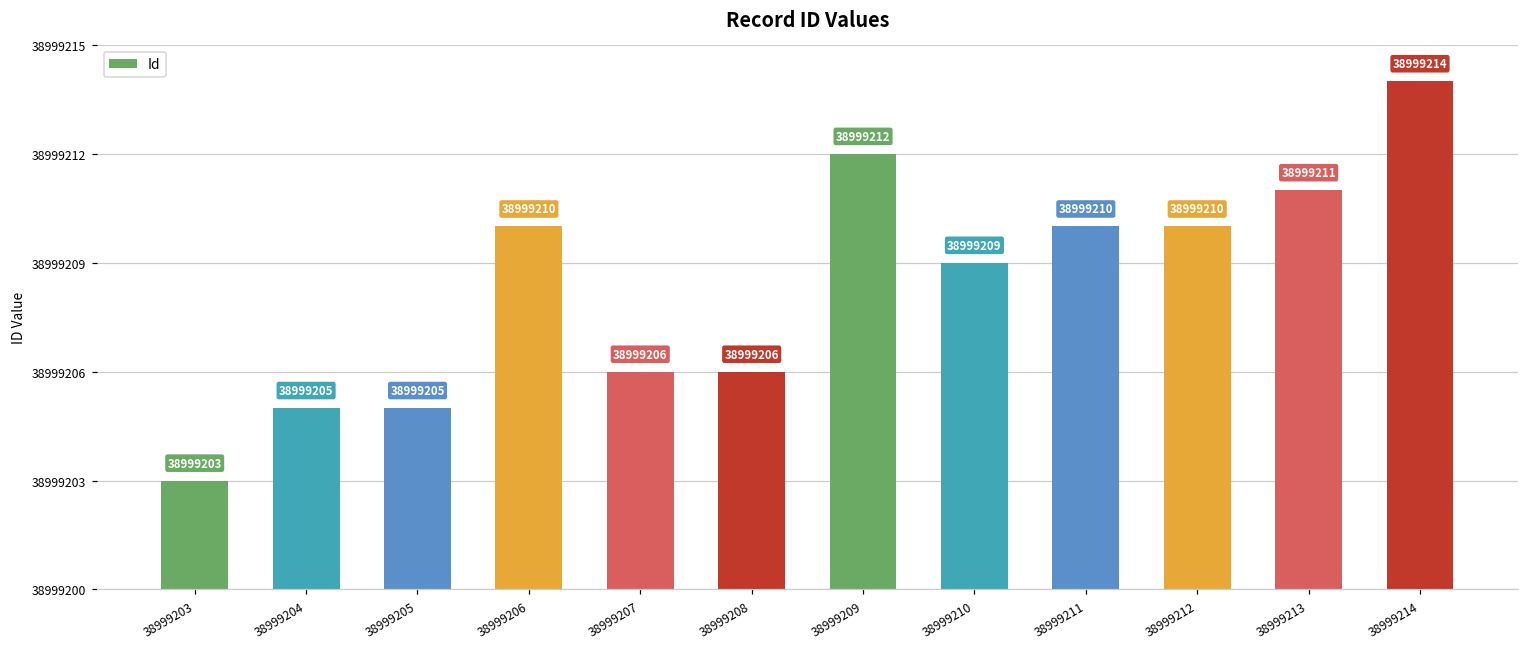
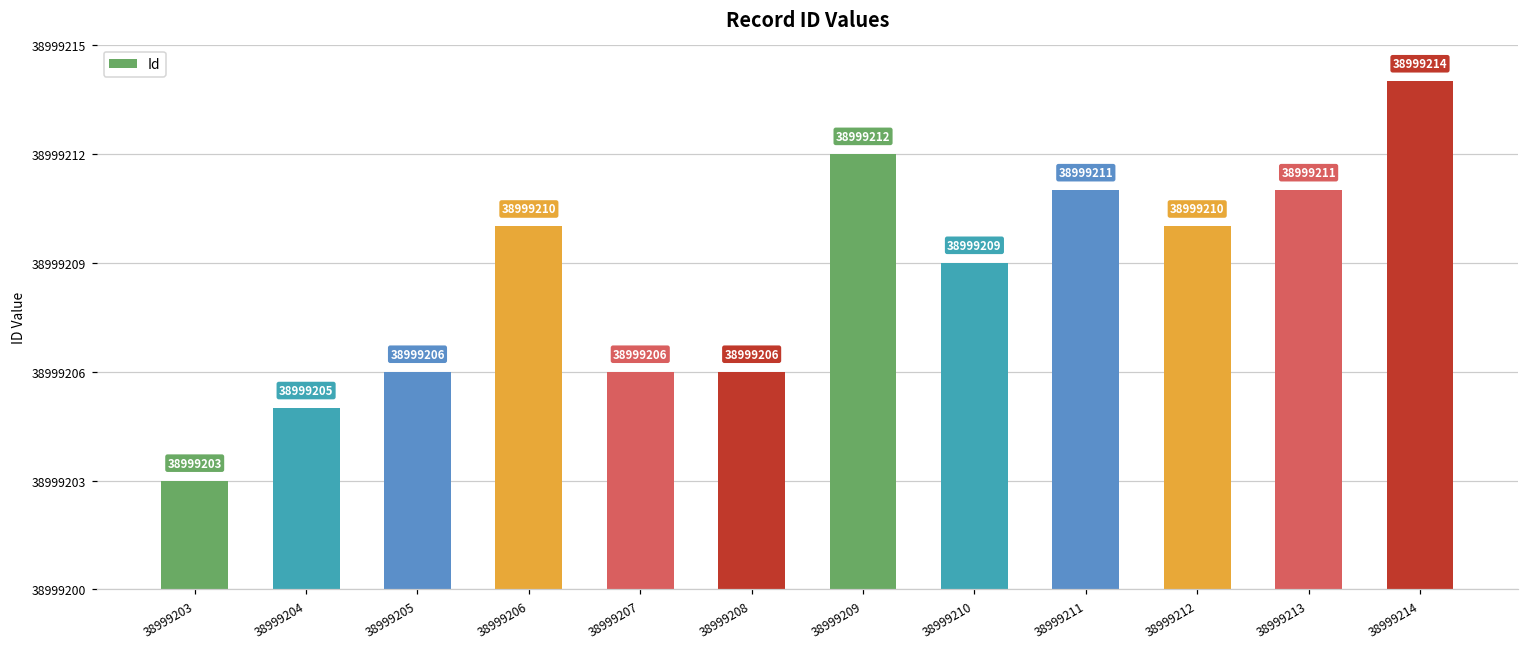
  {
-   "38999205": 38999205,
-   "38999211": 38999210
+   "38999205": 38999206,
+   "38999211": 38999211
  }
